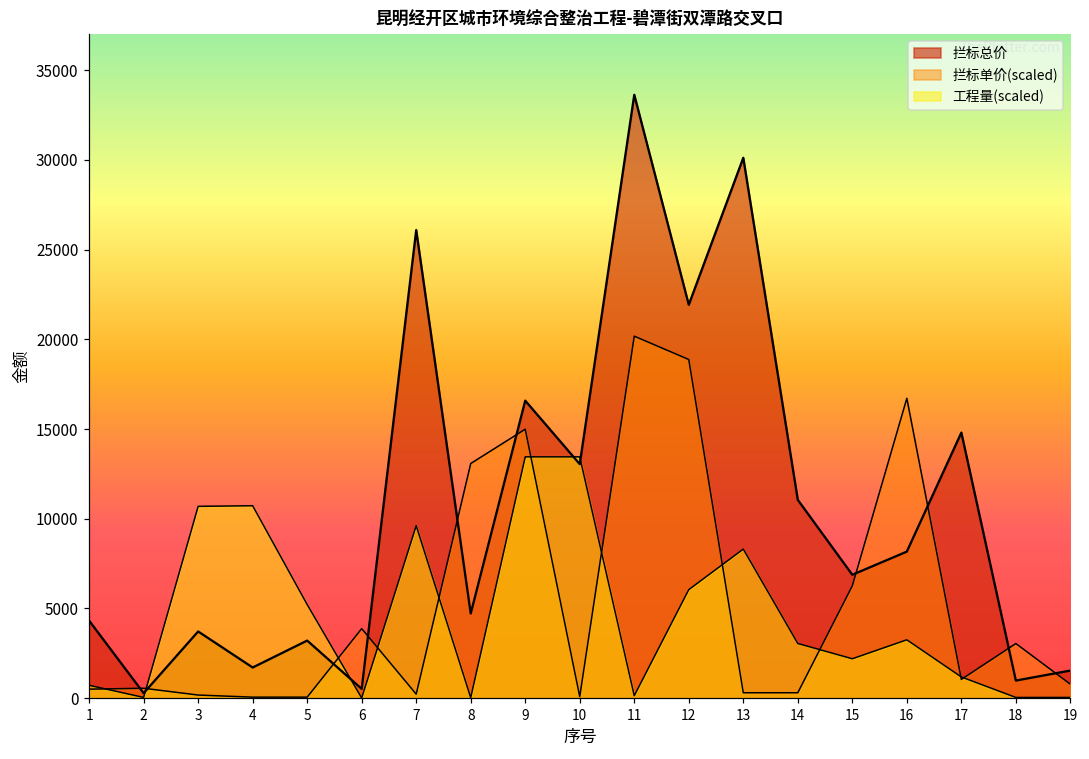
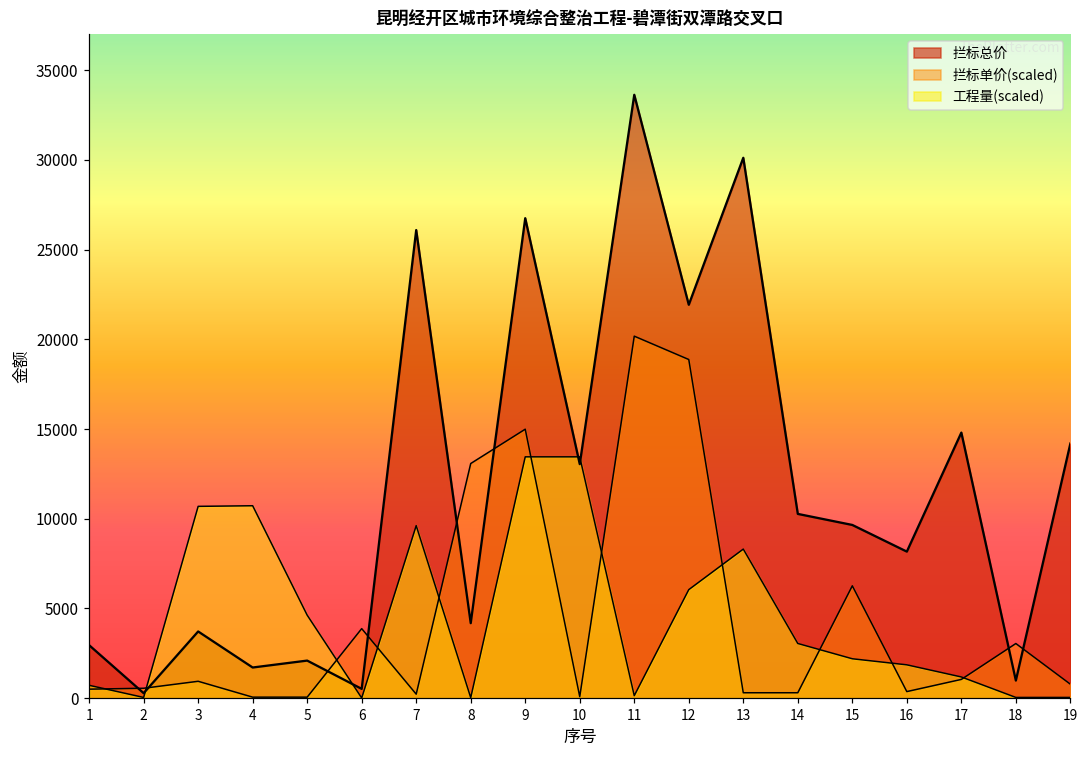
  {
    "拦标总价": {
-     "1": 4300,
+     "1": 3000,
      "2": 300,
      "3": 3700,
      "4": 1700,
-     "5": 3200,
+     "5": 2100,
      "6": 500,
      "7": 26100,
-     "8": 4700,
-     "9": 16600,
+     "8": 4200,
+     "9": 26800,
      "10": 13000,
      "11": 33600,
      "12": 21900,
      "13": 30100,
-     "14": 11100,
-     "15": 6900,
+     "14": 10300,
+     "15": 9700,
      "16": 8200,
      "17": 14800,
      "18": 1000,
-     "19": 1500
+     "19": 14200
    },
    "拦标单价(scaled)": {
      "1": 500,
      "2": 600,
-     "3": 200,
+     "3": 900,
      "4": 100,
      "5": 100,
      "6": 3900,
      "7": 200,
      "8": 13100,
      "9": 15000,
      "10": 100,
      "11": 20200,
      "12": 18900,
      "13": 300,
      "14": 300,
      "15": 6300,
-     "16": 16700,
+     "16": 400,
      "18": 3000,
      "19": 800
    },
    "工程量(scaled)": {
      "1": 700,
      "2": 0,
      "3": 10700,
      "4": 10700,
-     "5": 5200,
+     "5": 4600,
      "6": 0,
      "7": 9600,
      "8": 0,
      "9": 13500,
      "10": 13500,
      "11": 100,
      "12": 6000,
      "13": 8300,
      "14": 3000,
      "15": 2200,
-     "16": 3300,
+     "16": 1900,
      "18": 0,
      "19": 0
    }
  }
